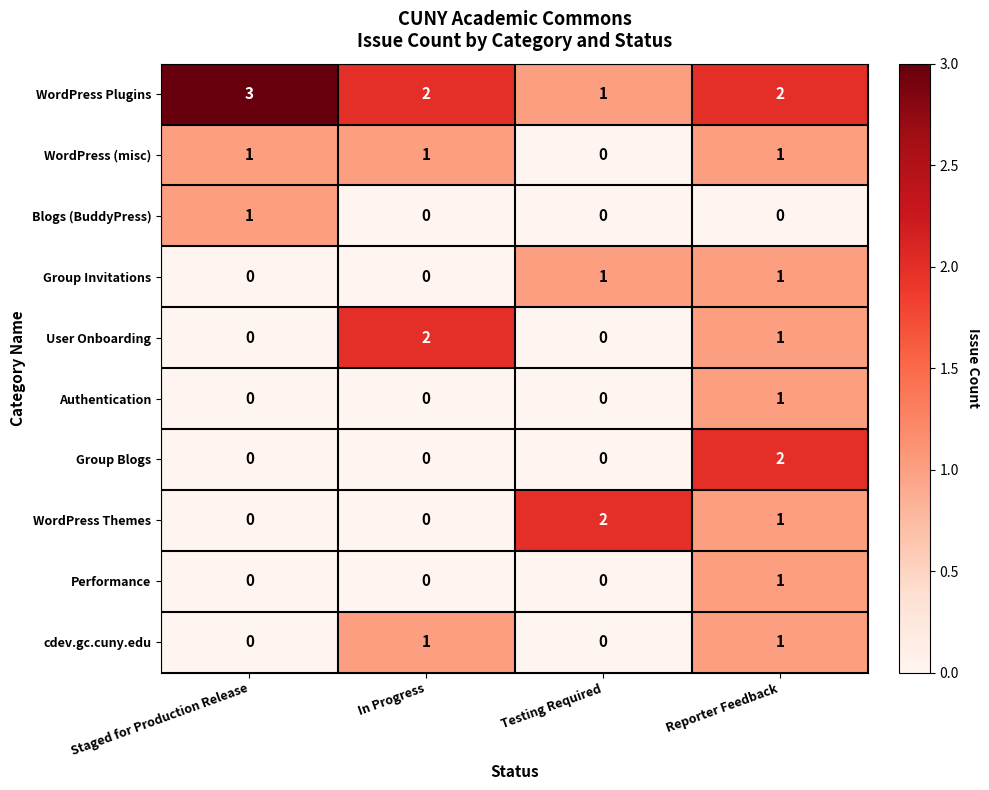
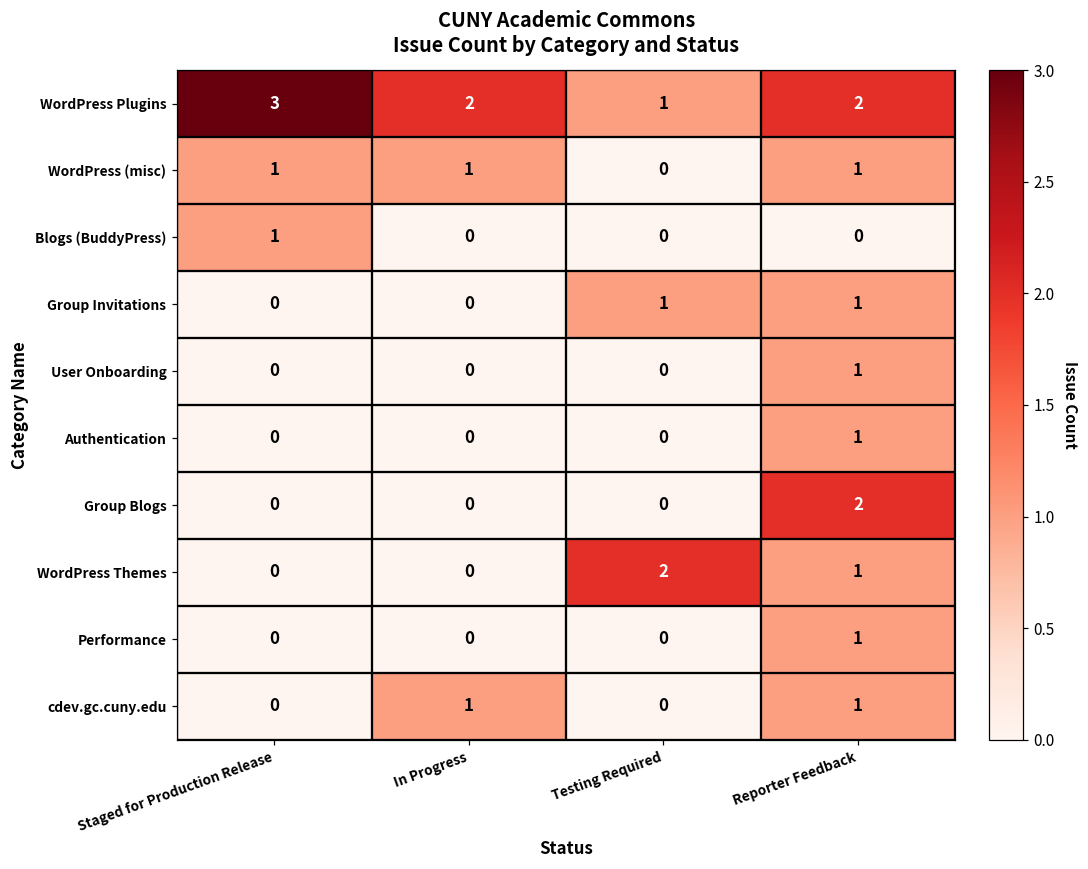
  {
    "WordPress Plugins": {
      "Staged for Production Release": 3,
      "In Progress": 2,
      "Testing Required": 1,
      "Reporter Feedback": 2
    },
    "WordPress (misc)": {
      "Staged for Production Release": 1,
      "In Progress": 1,
      "Testing Required": 0,
      "Reporter Feedback": 1
    },
    "Blogs (BuddyPress)": {
      "Staged for Production Release": 1,
      "In Progress": 0,
      "Testing Required": 0,
      "Reporter Feedback": 0
    },
    "Group Invitations": {
      "Staged for Production Release": 0,
      "In Progress": 0,
      "Testing Required": 1,
      "Reporter Feedback": 1
    },
    "User Onboarding": {
      "Staged for Production Release": 0,
-     "In Progress": 2,
+     "In Progress": 0,
      "Testing Required": 0,
      "Reporter Feedback": 1
    },
    "Authentication": {
      "Staged for Production Release": 0,
      "In Progress": 0,
      "Testing Required": 0,
      "Reporter Feedback": 1
    },
    "Group Blogs": {
      "Staged for Production Release": 0,
      "In Progress": 0,
      "Testing Required": 0,
      "Reporter Feedback": 2
    },
    "WordPress Themes": {
      "Staged for Production Release": 0,
      "In Progress": 0,
      "Testing Required": 2,
      "Reporter Feedback": 1
    },
    "Performance": {
      "Staged for Production Release": 0,
      "In Progress": 0,
      "Testing Required": 0,
      "Reporter Feedback": 1
    },
    "cdev.gc.cuny.edu": {
      "Staged for Production Release": 0,
      "In Progress": 1,
      "Testing Required": 0,
      "Reporter Feedback": 1
    }
  }
